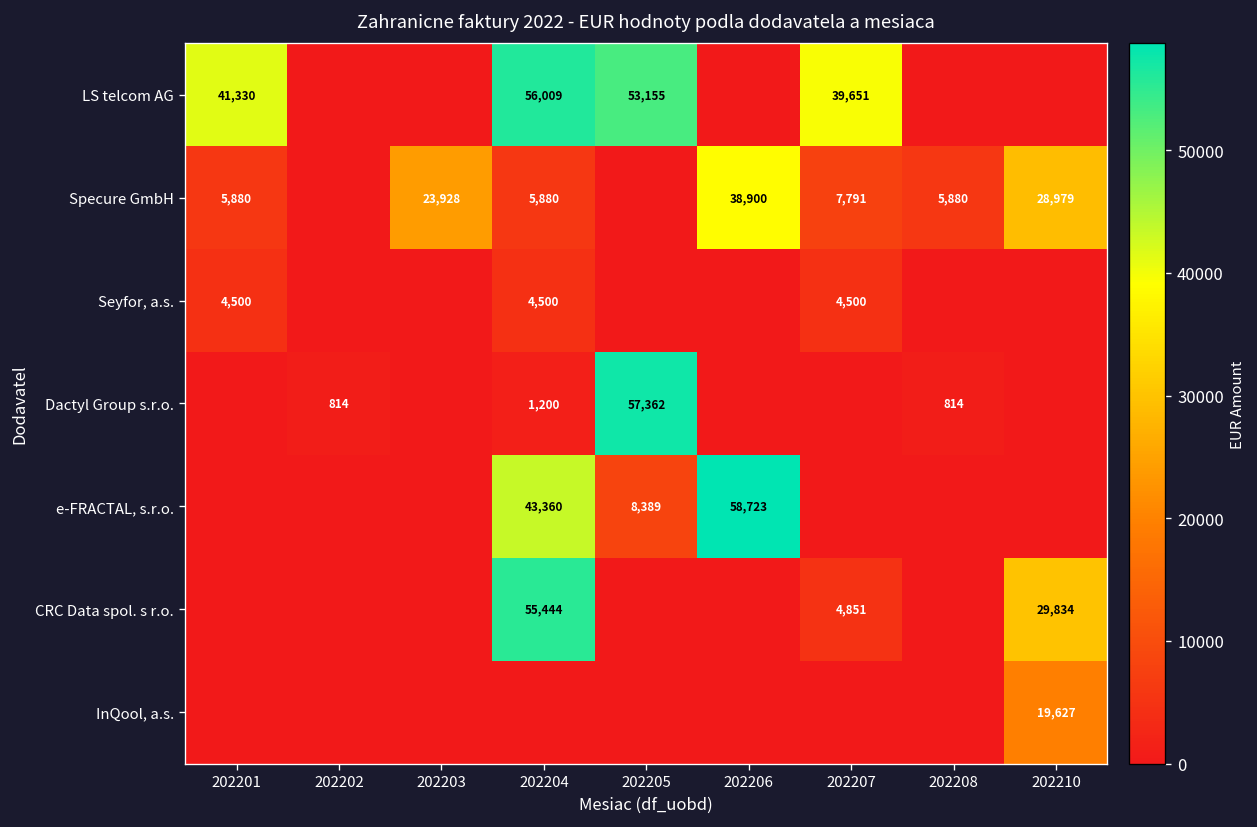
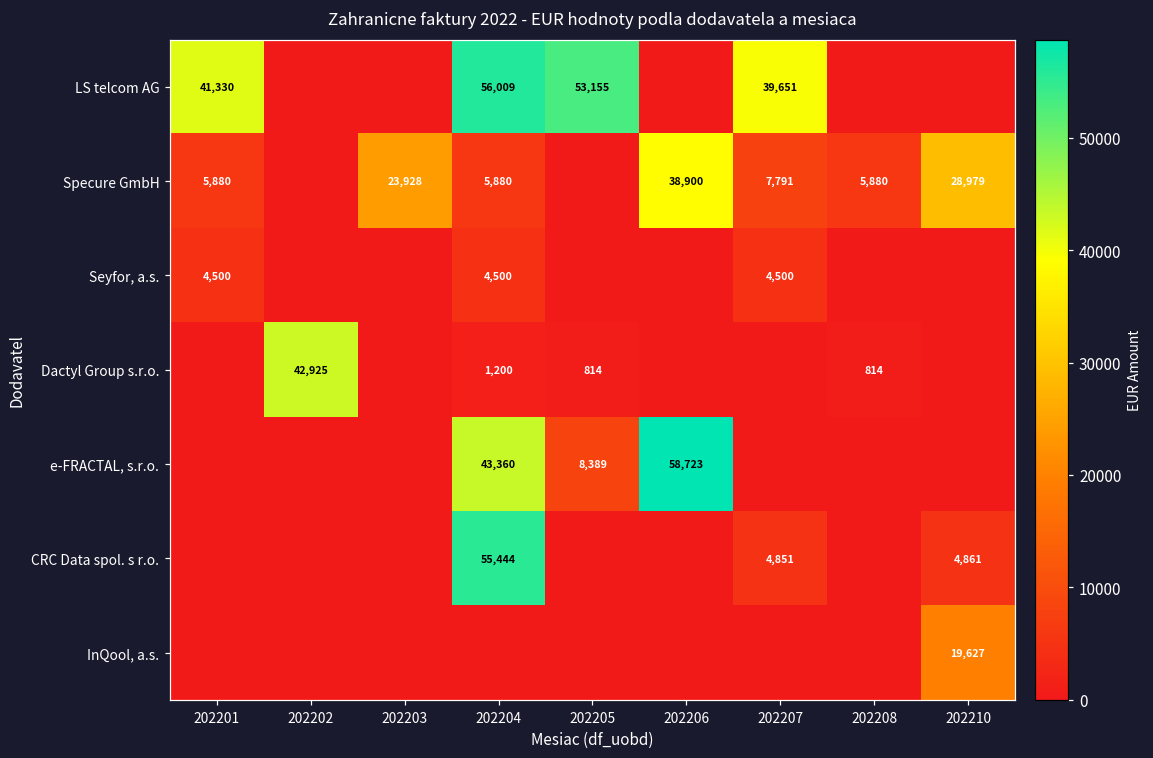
  {
    "LS telcom AG": {
      "202201": "41,330",
      "202204": "56,009",
      "202205": "53,155",
      "202207": "39,651"
    },
    "Specure GmbH": {
      "202201": "5,880",
      "202203": "23,928",
      "202204": "5,880",
      "202206": "38,900",
      "202207": "7,791",
      "202208": "5,880",
      "202210": "28,979"
    },
    "Seyfor, a.s.": {
      "202201": "4,500",
      "202204": "4,500",
      "202207": "4,500"
    },
    "Dactyl Group s.r.o.": {
-     "202202": "814",
+     "202202": "42,925",
      "202204": "1,200",
-     "202205": "57,362",
+     "202205": "814",
      "202208": "814"
    },
    "e-FRACTAL, s.r.o.": {
      "202204": "43,360",
      "202205": "8,389",
      "202206": "58,723"
    },
    "CRC Data spol. s r.o.": {
      "202204": "55,444",
      "202207": "4,851",
-     "202210": "29,834"
+     "202210": "4,861"
    },
    "InQool, a.s.": {
      "202210": "19,627"
    }
  }
